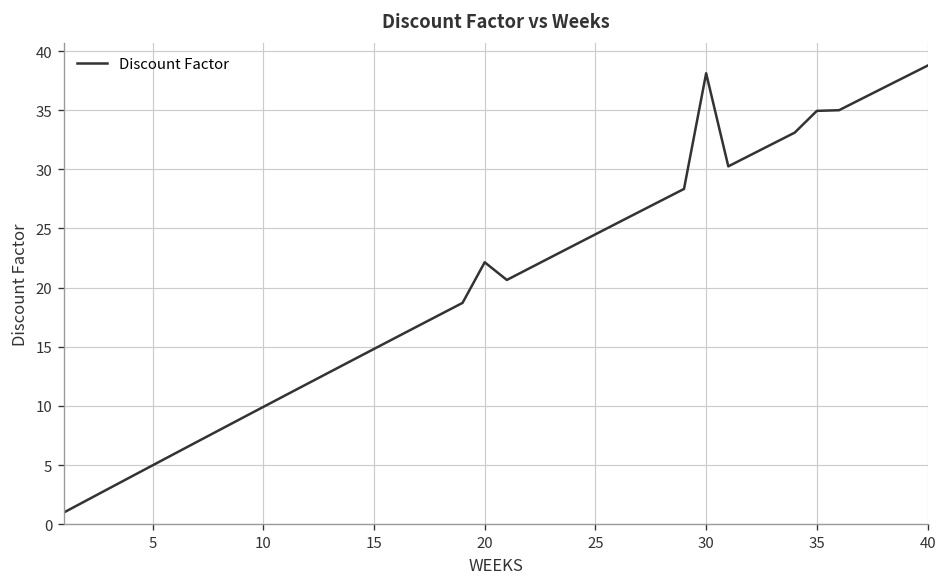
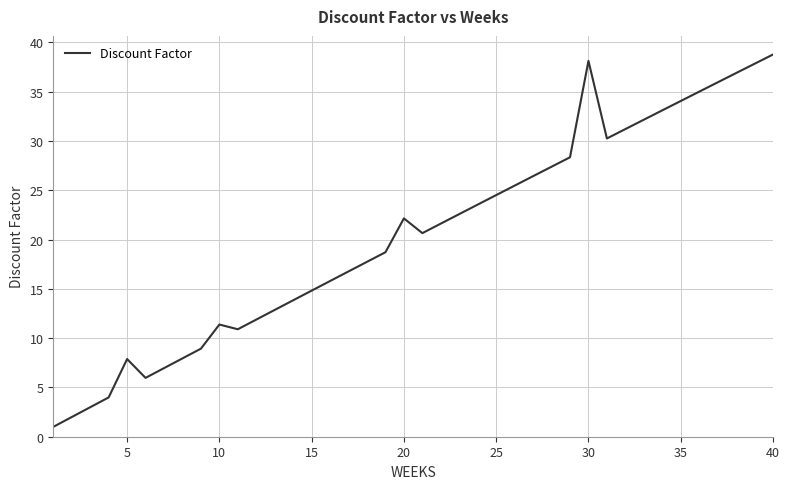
  {
-   "5": 5,
-   "10": 10,
+   "5": 8,
+   "10": 11,
    "15": 15,
    "20": 22,
    "25": 25,
    "30": 38,
-   "35": 35,
+   "35": 34,
    "40": 39
  }
